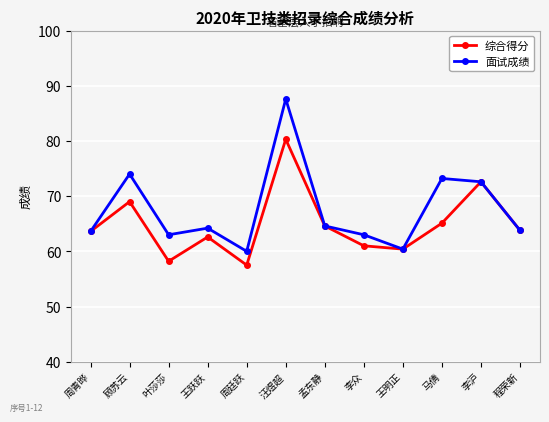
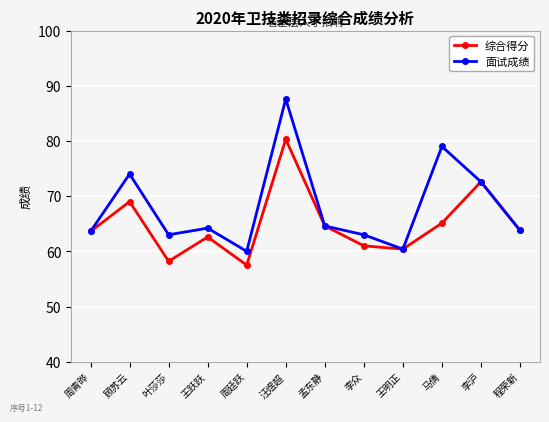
  {
    "综合得分": {
      "顾苏云": 69,
      "叶莎莎": 58,
      "王跃跃": 63,
      "周廷跃": 58,
      "汪煜超": 80,
      "李众": 61,
      "马倩": 65
    },
    "面试成绩": {
      "顾苏云": 74,
      "叶莎莎": 63,
      "王跃跃": 64,
      "周廷跃": 60,
      "汪煜超": 88,
      "李众": 63,
-     "马倩": 73
+     "马倩": 79
    }
  }
